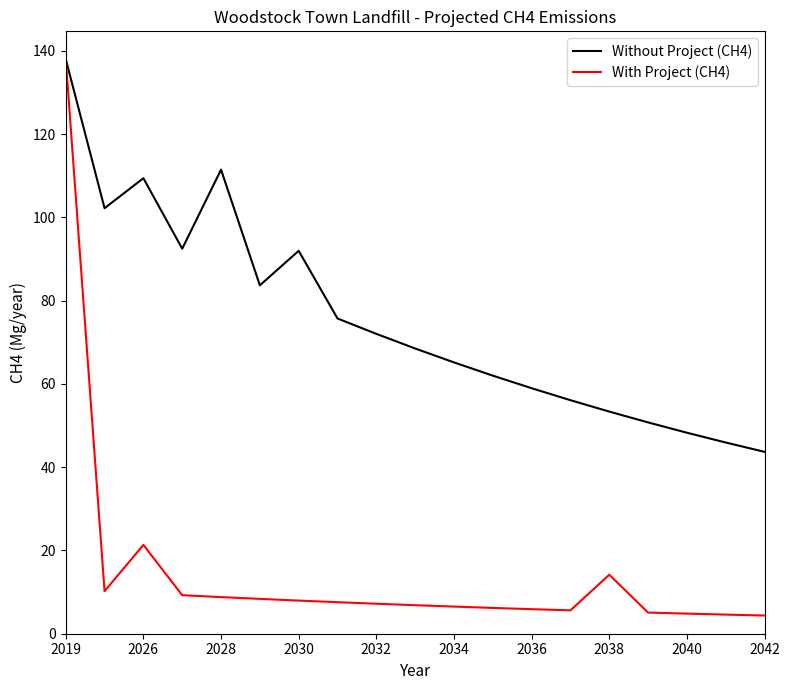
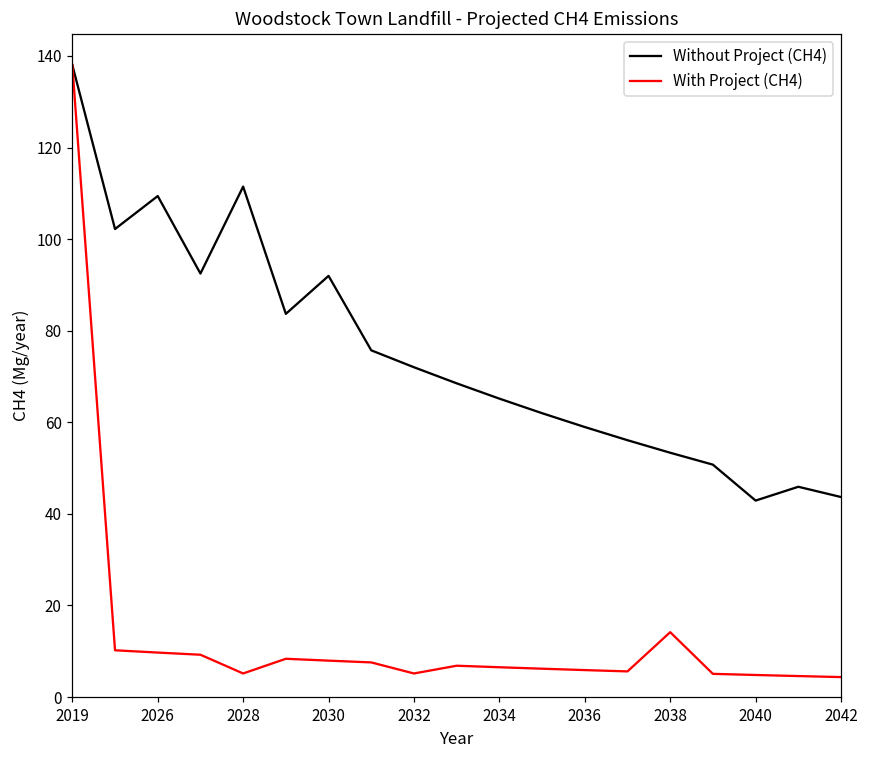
  {
    "Without Project (CH4)": {
      "2026": 109,
      "2028": 111,
      "2030": 92,
      "2032": 72,
      "2034": 65,
      "2036": 59,
      "2038": 53,
-     "2040": 48,
+     "2040": 43,
      "2042": 44
    },
    "With Project (CH4)": {
-     "2026": 21,
-     "2028": 9,
+     "2026": 10,
+     "2028": 5,
      "2030": 8,
-     "2032": 7,
+     "2032": 5,
      "2034": 7,
      "2036": 6,
      "2038": 14,
      "2040": 5,
      "2042": 4
    }
  }
